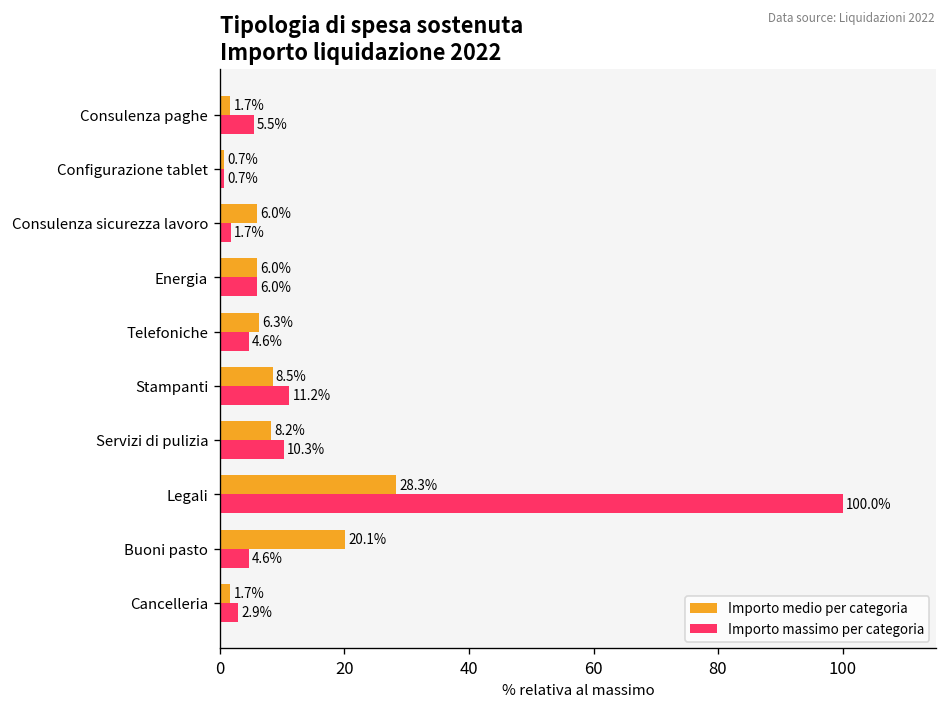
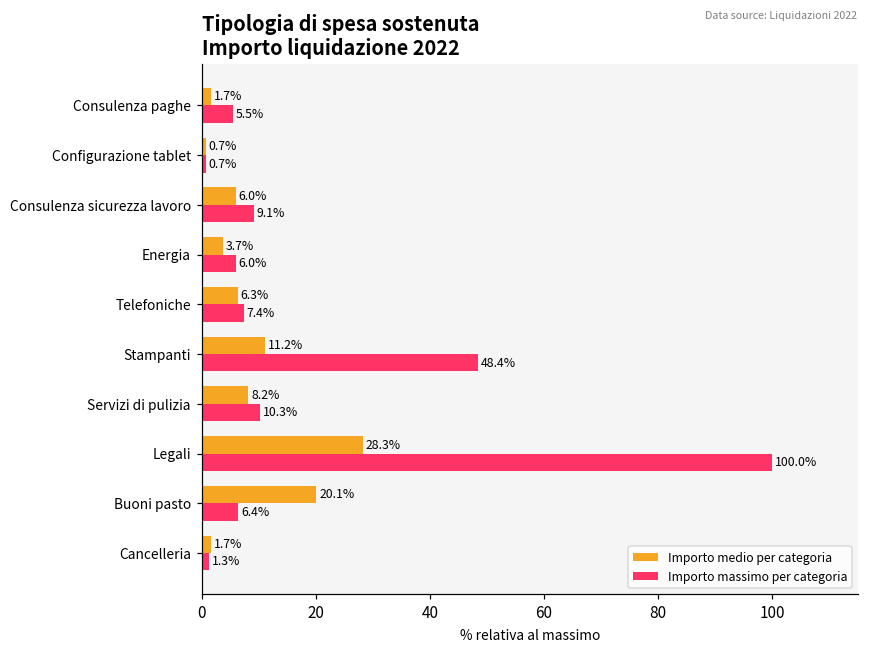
  {
    "Importo medio per categoria": {
      "Consulenza paghe": "1.7%",
      "Configurazione tablet": "0.7%",
      "Consulenza sicurezza lavoro": "6.0%",
-     "Energia": "6.0%",
+     "Energia": "3.7%",
      "Telefoniche": "6.3%",
-     "Stampanti": "8.5%",
+     "Stampanti": "11.2%",
      "Servizi di pulizia": "8.2%",
      "Legali": "28.3%",
      "Buoni pasto": "20.1%",
      "Cancelleria": "1.7%"
    },
    "Importo massimo per categoria": {
      "Consulenza paghe": "5.5%",
      "Configurazione tablet": "0.7%",
-     "Consulenza sicurezza lavoro": "1.7%",
+     "Consulenza sicurezza lavoro": "9.1%",
      "Energia": "6.0%",
-     "Telefoniche": "4.6%",
-     "Stampanti": "11.2%",
+     "Telefoniche": "7.4%",
+     "Stampanti": "48.4%",
      "Servizi di pulizia": "10.3%",
      "Legali": "100.0%",
-     "Buoni pasto": "4.6%",
-     "Cancelleria": "2.9%"
+     "Buoni pasto": "6.4%",
+     "Cancelleria": "1.3%"
    }
  }
